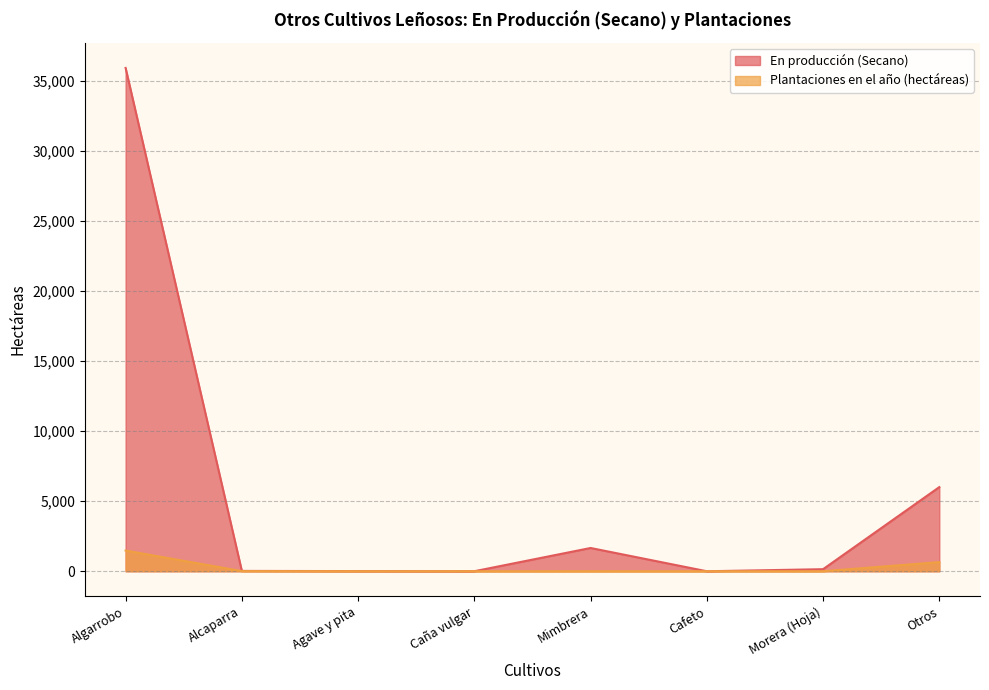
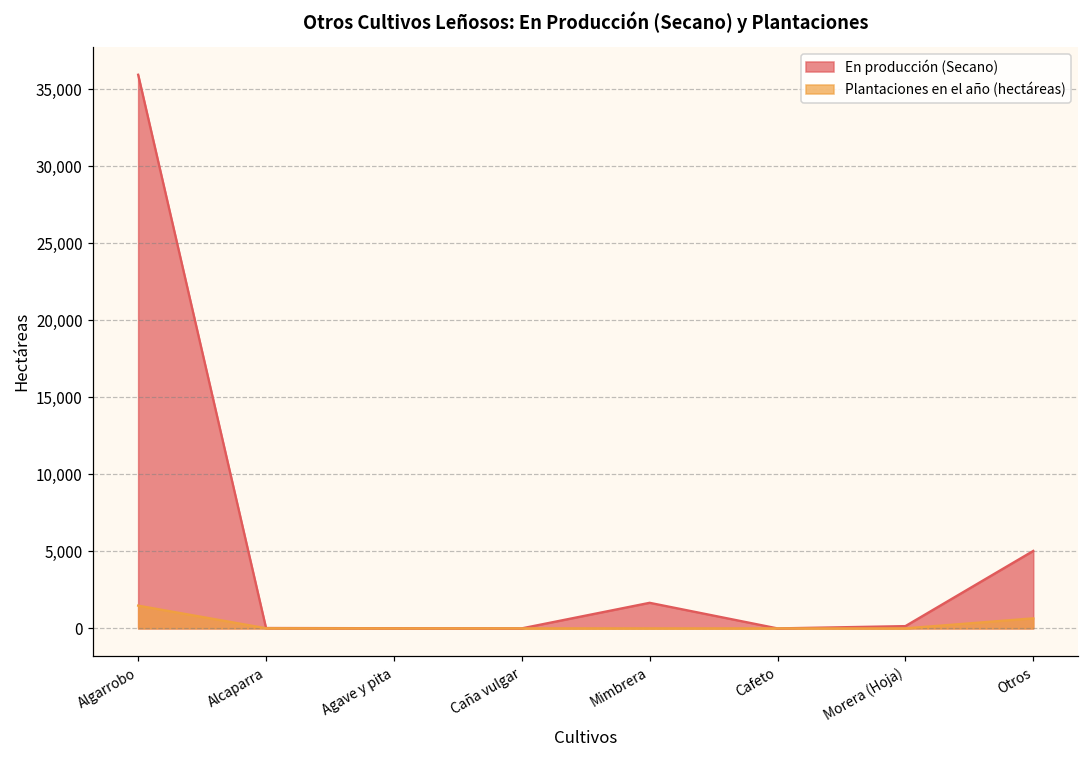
  {
    "En producción (Secano)": {
      "Algarrobo": "36,000",
      "Mimbrera": "1,700",
-     "Otros": "6,000"
+     "Otros": "5,000"
    },
    "Plantaciones en el año (hectáreas)": {
      "Algarrobo": "1,500",
      "Mimbrera": "0",
      "Otros": "700"
    }
  }
